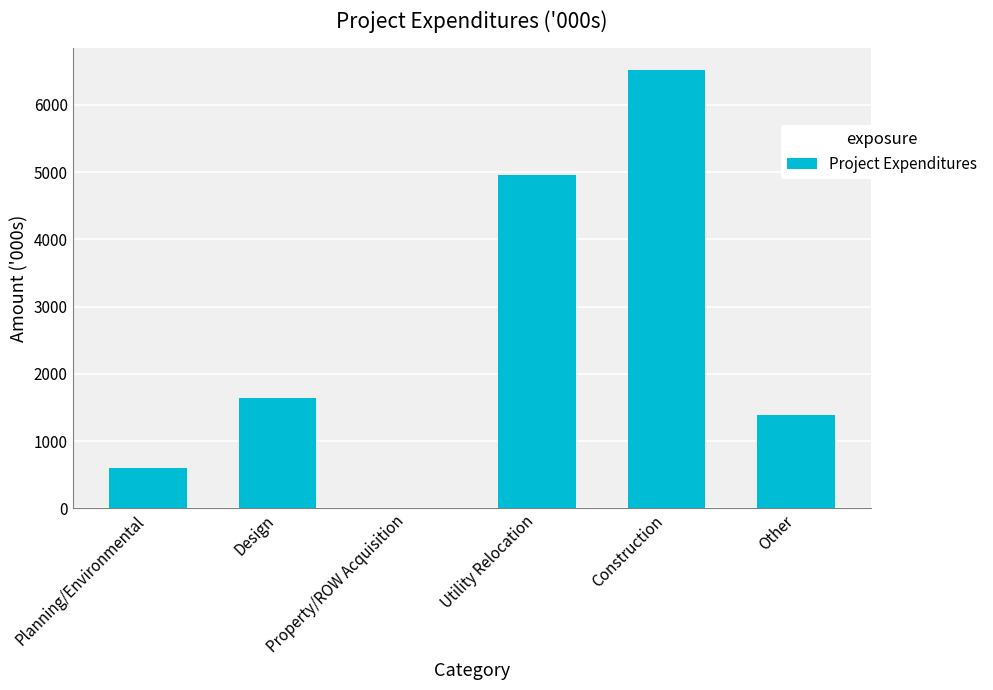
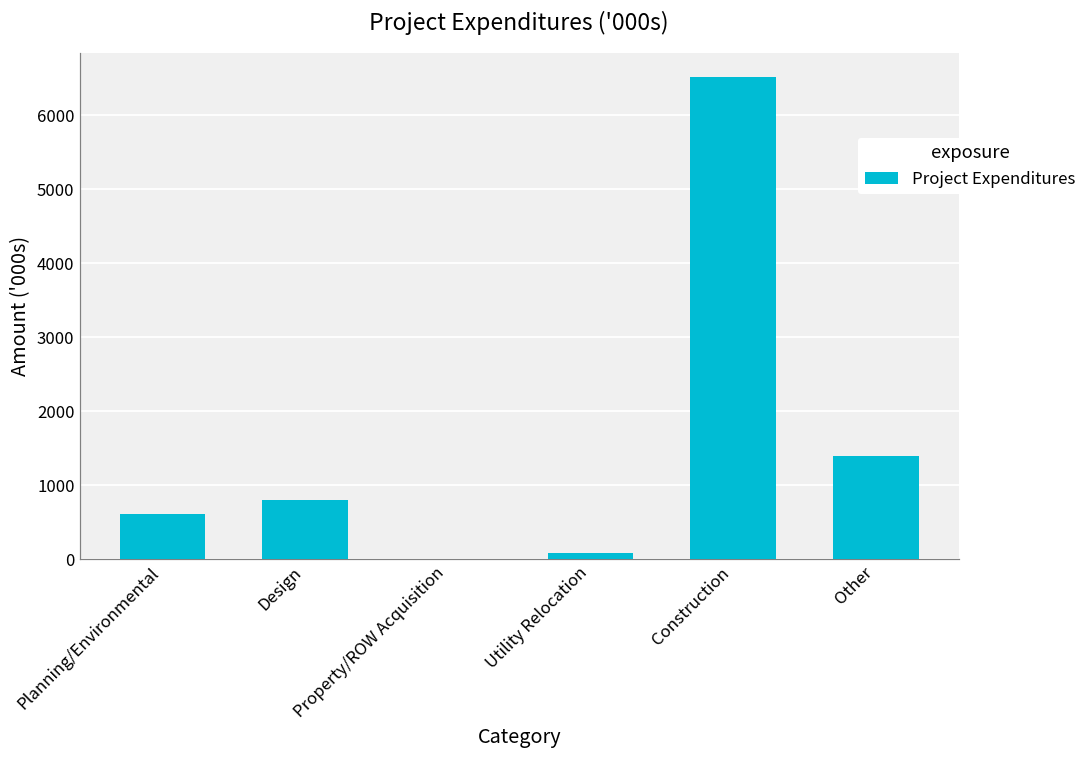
  {
    "Planning/Environmental": 600,
-   "Design": 1600,
+   "Design": 800,
    "Property/ROW Acquisition": 0,
-   "Utility Relocation": 5000,
+   "Utility Relocation": 100,
    "Construction": 6500,
    "Other": 1400
  }
